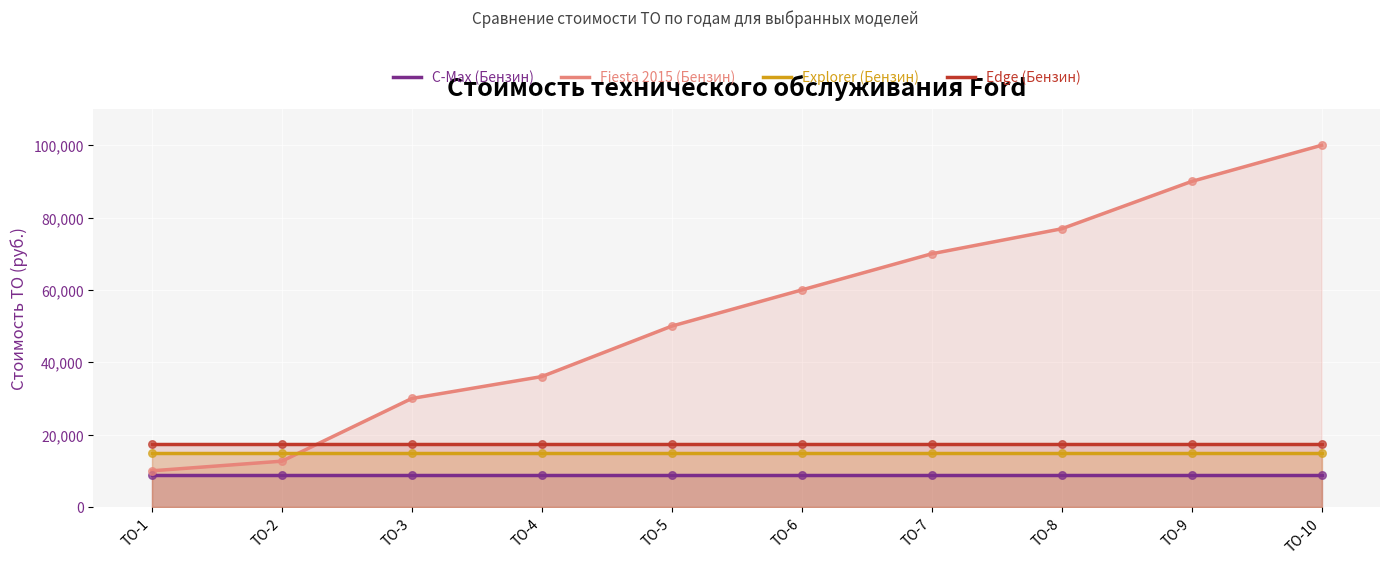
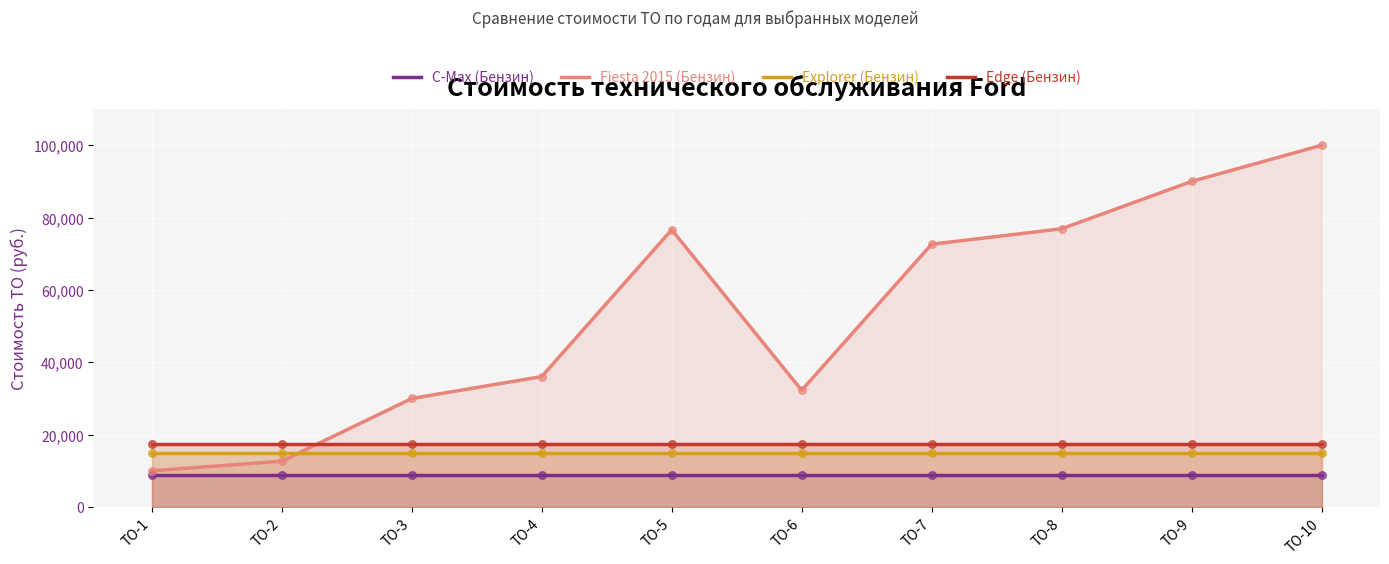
  {
    "C-Max (Бензин)": {
      "ТО-1": "9,000",
      "ТО-2": "9,000",
      "ТО-3": "9,000",
      "ТО-4": "9,000",
      "ТО-5": "9,000",
      "ТО-6": "9,000",
      "ТО-7": "9,000",
      "ТО-8": "9,000",
      "ТО-9": "9,000",
      "ТО-10": "9,000"
    },
    "Fiesta 2015 (Бензин)": {
      "ТО-1": "10,000",
      "ТО-2": "13,000",
      "ТО-3": "30,000",
      "ТО-4": "36,000",
-     "ТО-5": "50,000",
-     "ТО-6": "60,000",
-     "ТО-7": "70,000",
+     "ТО-5": "77,000",
+     "ТО-6": "32,000",
+     "ТО-7": "73,000",
      "ТО-8": "77,000",
      "ТО-9": "90,000",
      "ТО-10": "100,000"
    },
    "Explorer (Бензин)": {
      "ТО-1": "15,000",
      "ТО-2": "15,000",
      "ТО-3": "15,000",
      "ТО-4": "15,000",
      "ТО-5": "15,000",
      "ТО-6": "15,000",
      "ТО-7": "15,000",
      "ТО-8": "15,000",
      "ТО-9": "15,000",
      "ТО-10": "15,000"
    },
    "Edge (Бензин)": {
      "ТО-1": "18,000",
      "ТО-2": "18,000",
      "ТО-3": "18,000",
      "ТО-4": "18,000",
      "ТО-5": "18,000",
      "ТО-6": "18,000",
      "ТО-7": "18,000",
      "ТО-8": "18,000",
      "ТО-9": "18,000",
      "ТО-10": "18,000"
    }
  }
